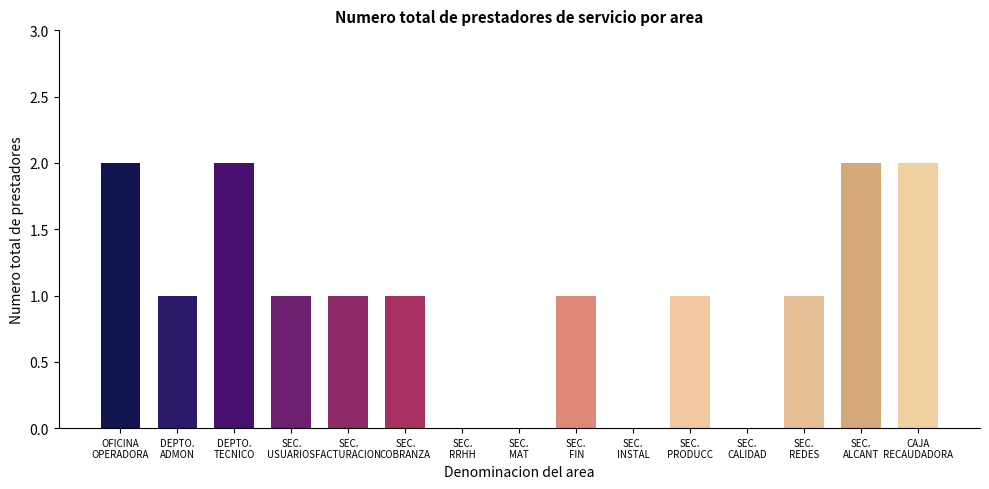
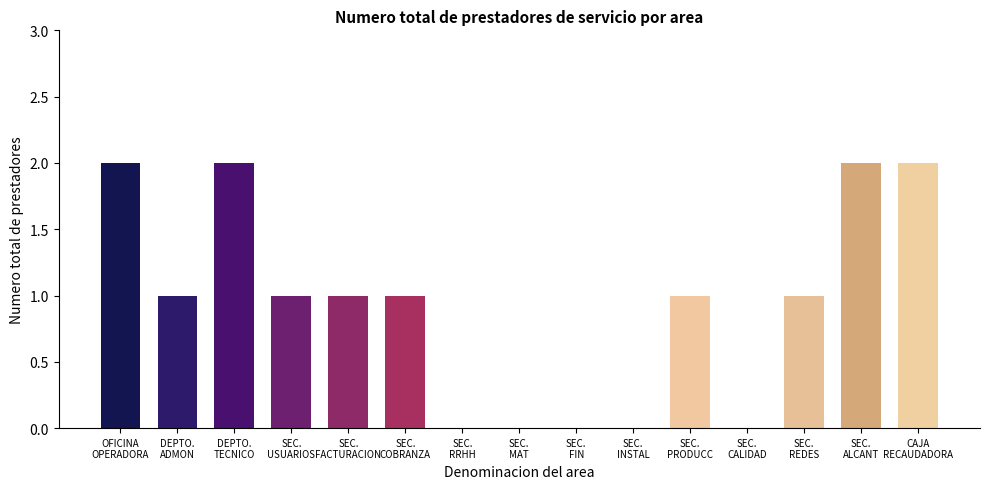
  {
    "OFICINA OPERADORA": 2,
    "DEPTO. ADMON": 1,
    "DEPTO. TECNICO": 2,
    "SEC. USUARIOS": 1,
    "SEC. FACTURACION": 1,
    "SEC. COBRANZA": 1,
    "SEC. RRHH": 0,
    "SEC. MAT": 0,
-   "SEC. FIN": 1,
+   "SEC. FIN": 0,
    "SEC. INSTAL": 0,
    "SEC. PRODUCC": 1,
    "SEC. CALIDAD": 0,
    "SEC. REDES": 1,
    "SEC. ALCANT": 2,
    "CAJA RECAUDADORA": 2
  }
